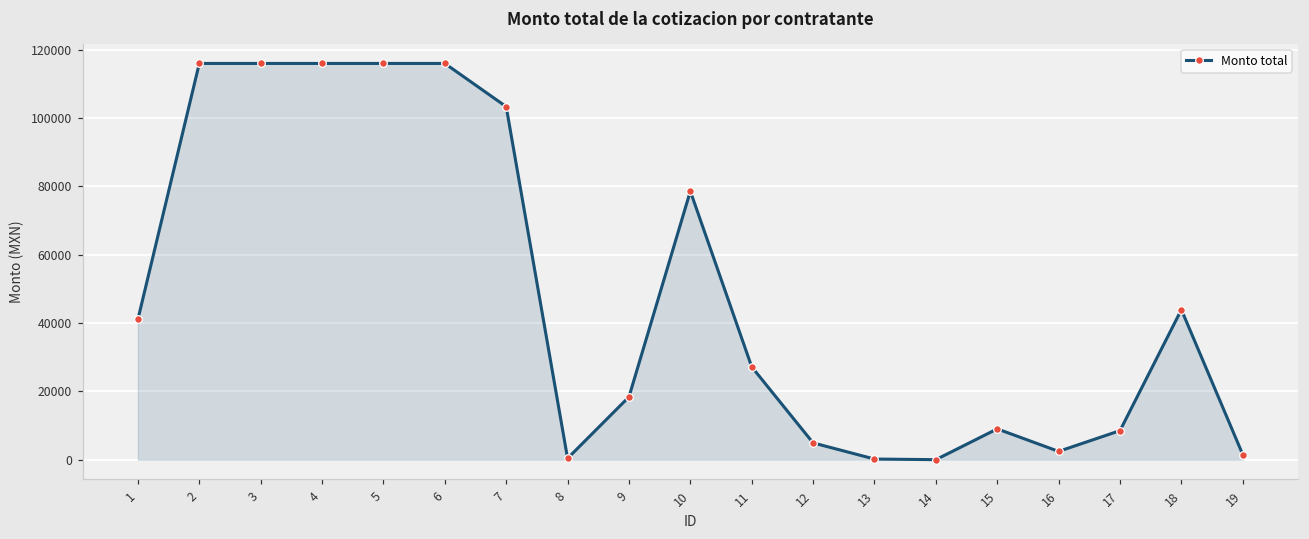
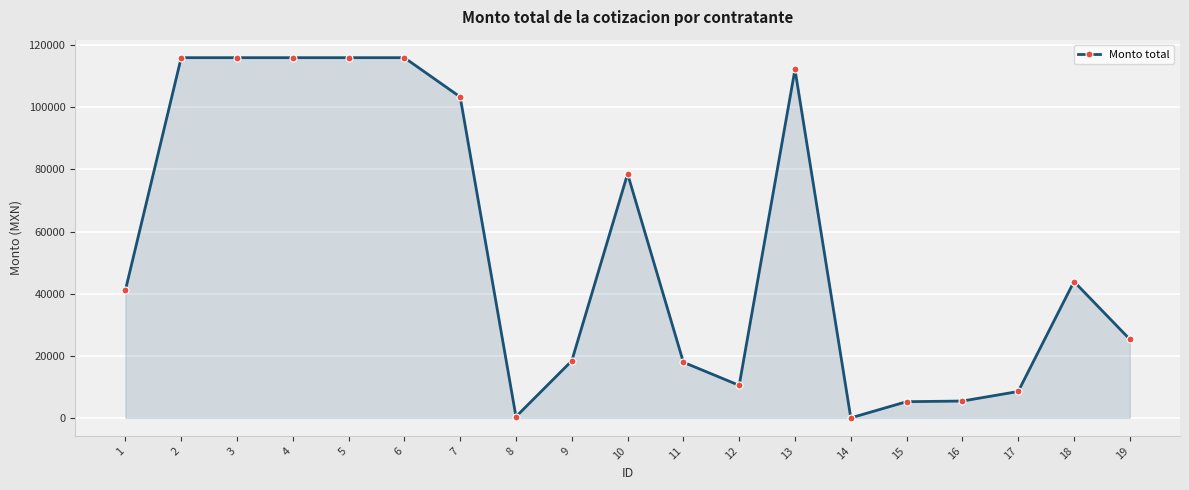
  {
    "1": 41000,
    "2": 116000,
    "3": 116000,
    "4": 116000,
    "5": 116000,
    "6": 116000,
    "7": 103000,
    "8": 0,
    "9": 18000,
    "10": 79000,
-   "11": 27000,
-   "12": 5000,
-   "13": 0,
+   "11": 18000,
+   "12": 10000,
+   "13": 112000,
    "14": 0,
-   "15": 9000,
-   "16": 2000,
+   "15": 5000,
+   "16": 5000,
    "17": 8000,
    "18": 44000,
-   "19": 1000
+   "19": 25000
  }
